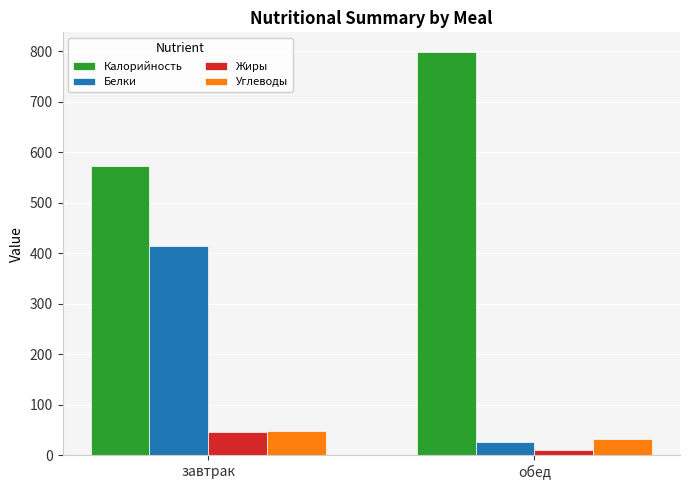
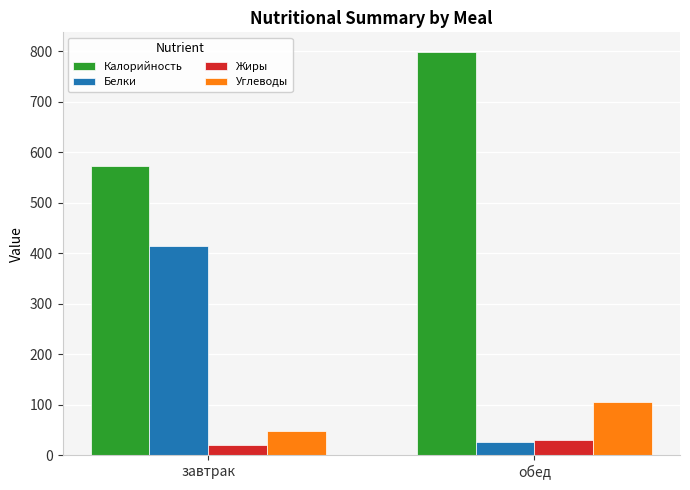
  {
    "Калорийность": {
      "завтрак": 570,
      "обед": 800
    },
    "Белки": {
      "завтрак": 410,
      "обед": 30
    },
    "Жиры": {
-     "завтрак": 50,
-     "обед": 10
+     "завтрак": 20,
+     "обед": 30
    },
    "Углеводы": {
      "завтрак": 50,
-     "обед": 30
+     "обед": 110
    }
  }
